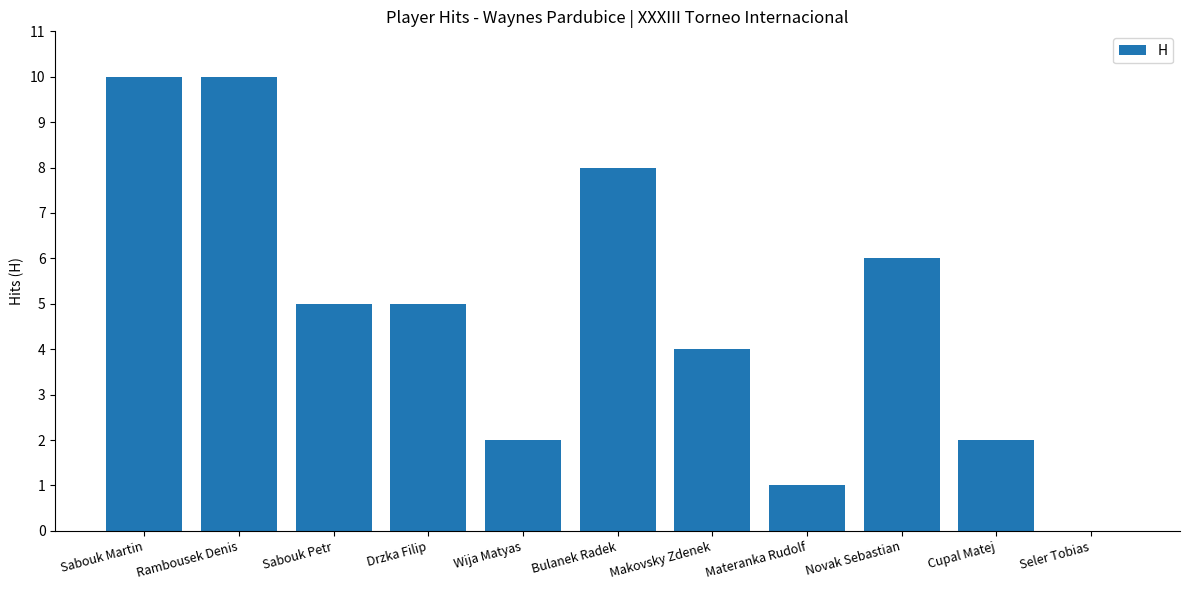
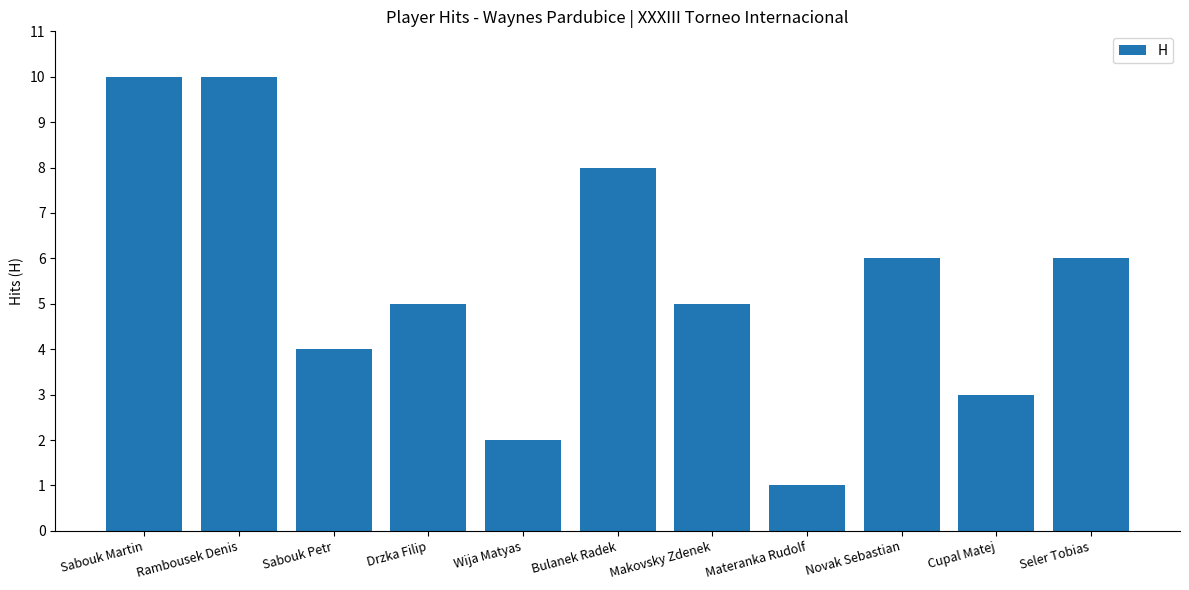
  {
    "Sabouk Martin": 10,
    "Rambousek Denis": 10,
-   "Sabouk Petr": 5,
+   "Sabouk Petr": 4,
    "Drzka Filip": 5,
    "Wija Matyas": 2,
    "Bulanek Radek": 8,
-   "Makovsky Zdenek": 4,
+   "Makovsky Zdenek": 5,
    "Materanka Rudolf": 1,
    "Novak Sebastian": 6,
-   "Cupal Matej": 2,
-   "Seler Tobias": 0
+   "Cupal Matej": 3,
+   "Seler Tobias": 6
  }
